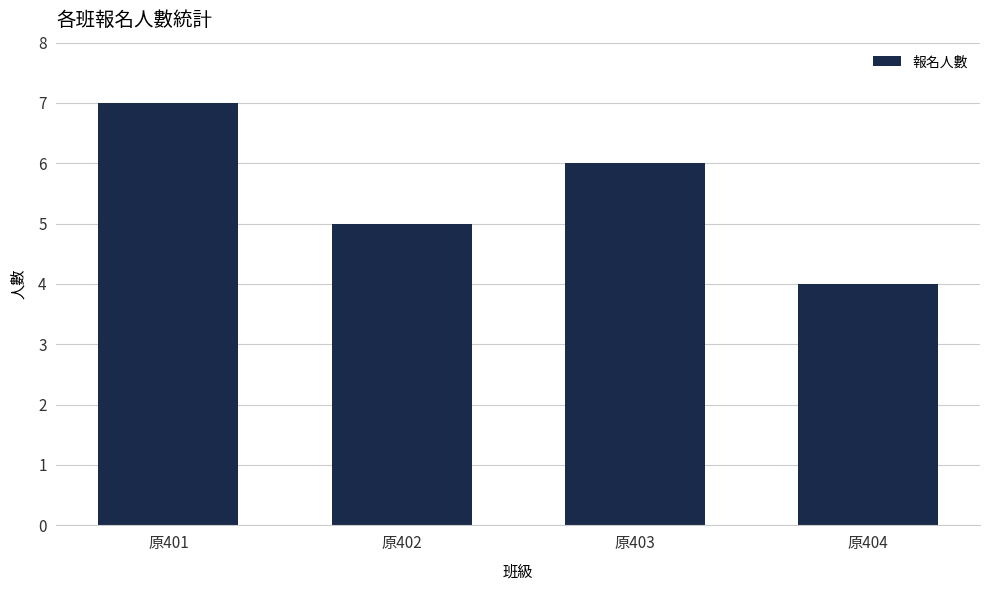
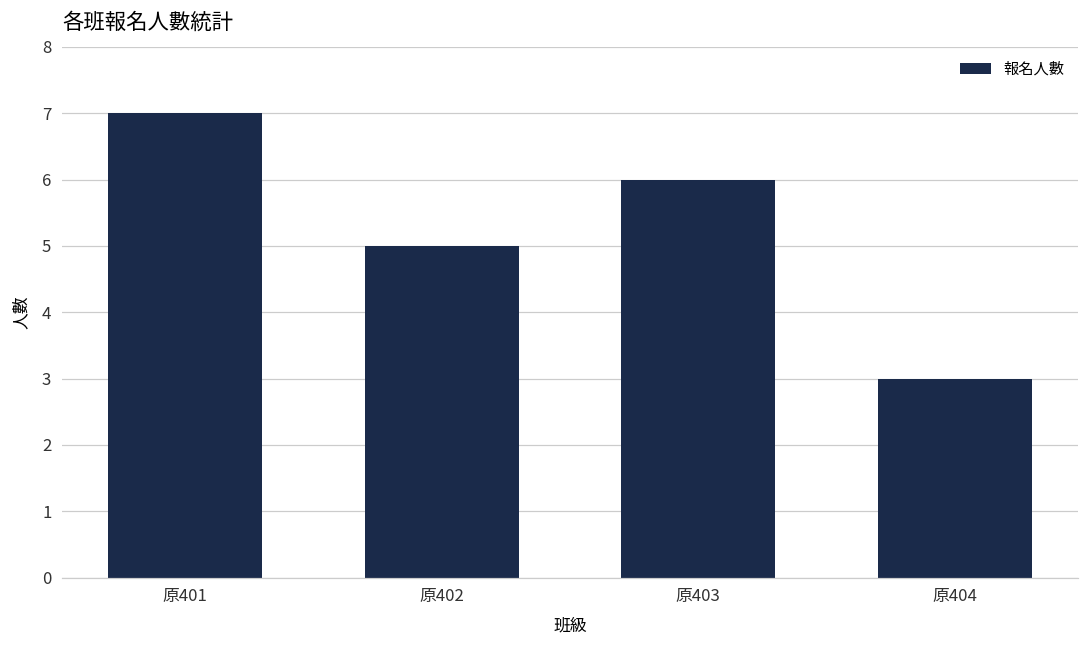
  {
    "原401": 7,
    "原402": 5,
    "原403": 6,
-   "原404": 4
+   "原404": 3
  }
